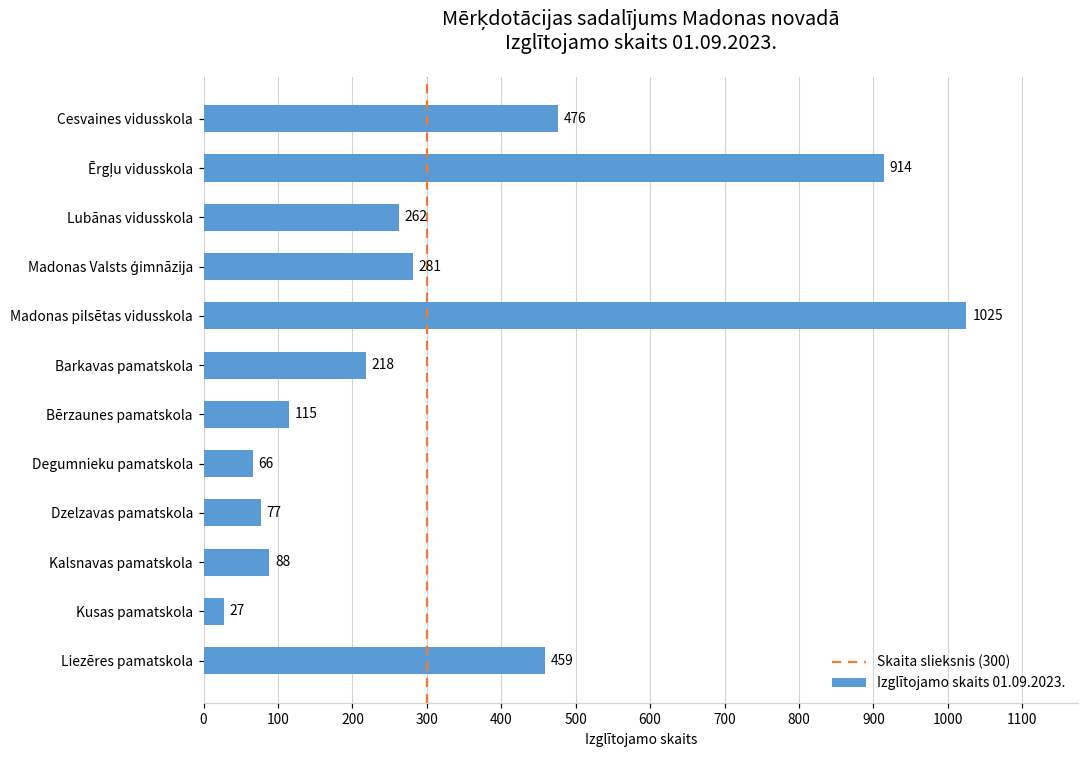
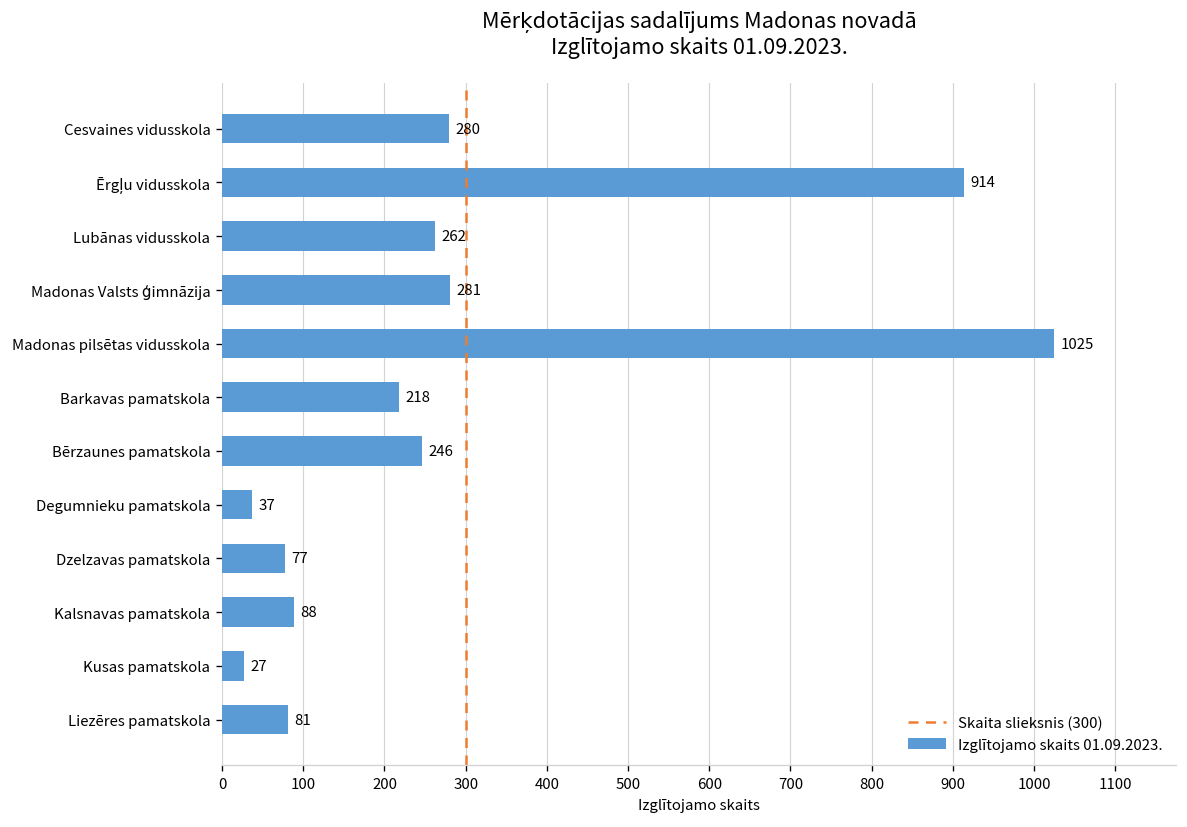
  {
-   "Cesvaines vidusskola": 476,
+   "Cesvaines vidusskola": 280,
    "Ērgļu vidusskola": 914,
    "Lubānas vidusskola": 262,
    "Madonas Valsts ģimnāzija": 281,
    "Madonas pilsētas vidusskola": 1025,
    "Barkavas pamatskola": 218,
-   "Bērzaunes pamatskola": 115,
-   "Degumnieku pamatskola": 66,
+   "Bērzaunes pamatskola": 246,
+   "Degumnieku pamatskola": 37,
    "Dzelzavas pamatskola": 77,
    "Kalsnavas pamatskola": 88,
    "Kusas pamatskola": 27,
-   "Liezēres pamatskola": 459
+   "Liezēres pamatskola": 81
  }
